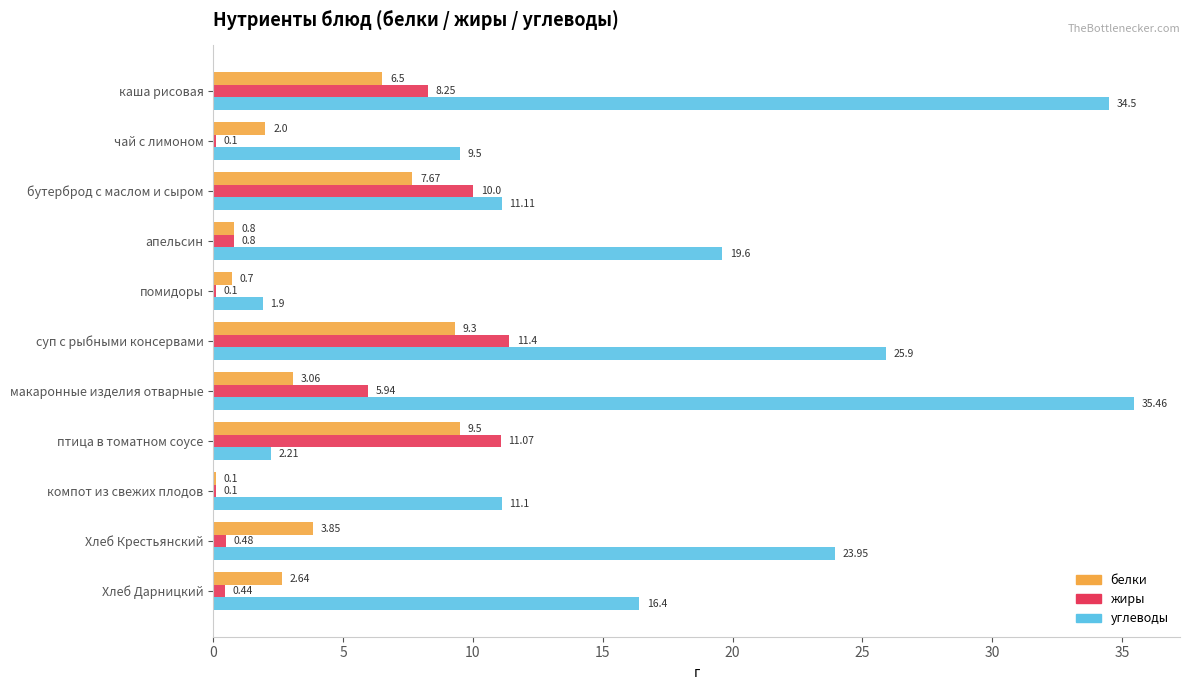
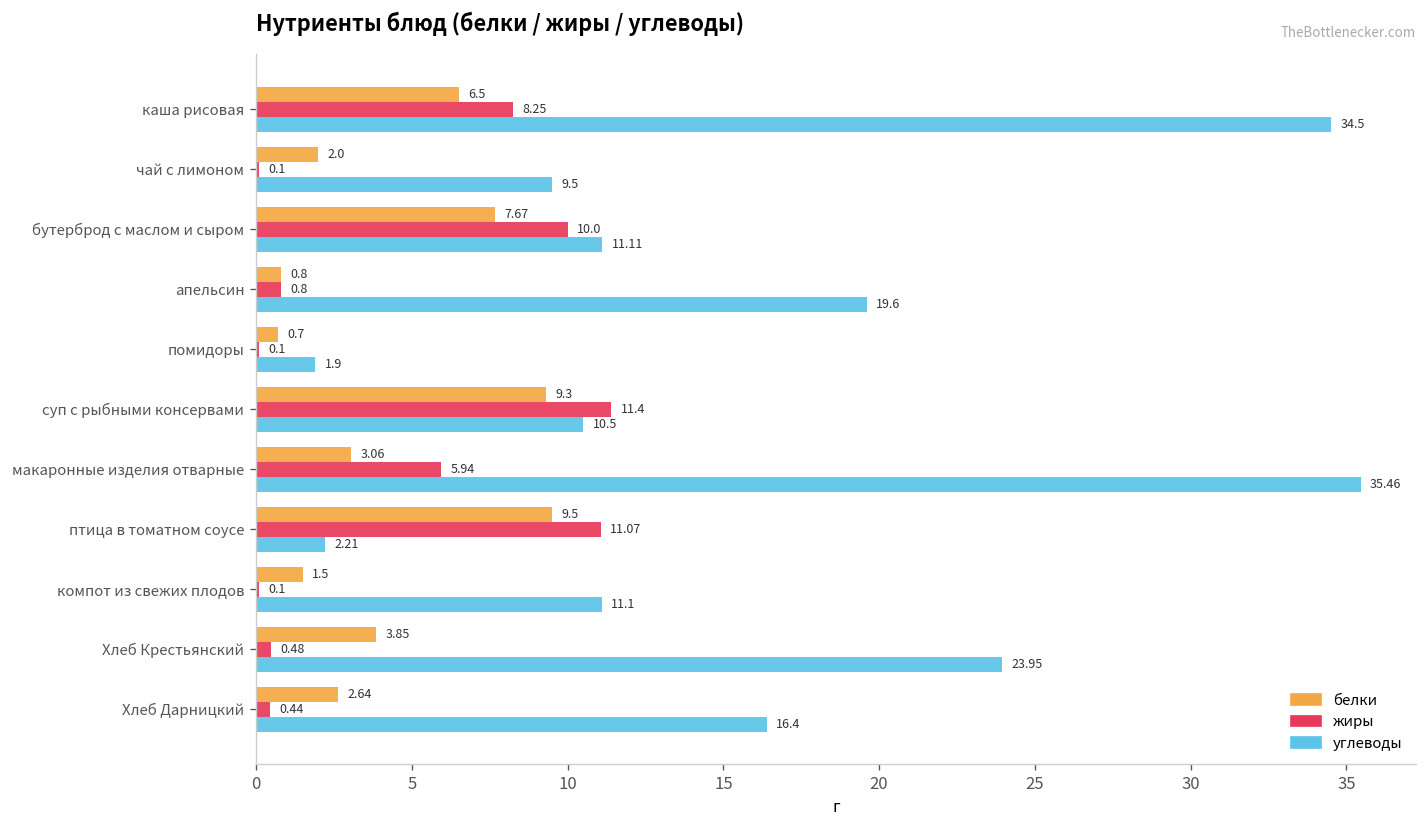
  {
    "белки": {
      "каша рисовая": 6.5,
      "чай с лимоном": 2.0,
      "бутерброд с маслом и сыром": 7.67,
      "апельсин": 0.8,
      "помидоры": 0.7,
      "суп с рыбными консервами": 9.3,
      "макаронные изделия отварные": 3.06,
      "птица в томатном соусе": 9.5,
-     "компот из свежих плодов": 0.1,
+     "компот из свежих плодов": 1.5,
      "Хлеб Крестьянский": 3.85,
      "Хлеб Дарницкий": 2.64
    },
    "жиры": {
      "каша рисовая": 8.25,
      "чай с лимоном": 0.1,
      "бутерброд с маслом и сыром": 10.0,
      "апельсин": 0.8,
      "помидоры": 0.1,
      "суп с рыбными консервами": 11.4,
      "макаронные изделия отварные": 5.94,
      "птица в томатном соусе": 11.07,
      "компот из свежих плодов": 0.1,
      "Хлеб Крестьянский": 0.48,
      "Хлеб Дарницкий": 0.44
    },
    "углеводы": {
      "каша рисовая": 34.5,
      "чай с лимоном": 9.5,
      "бутерброд с маслом и сыром": 11.11,
      "апельсин": 19.6,
      "помидоры": 1.9,
-     "суп с рыбными консервами": 25.9,
+     "суп с рыбными консервами": 10.5,
      "макаронные изделия отварные": 35.46,
      "птица в томатном соусе": 2.21,
      "компот из свежих плодов": 11.1,
      "Хлеб Крестьянский": 23.95,
      "Хлеб Дарницкий": 16.4
    }
  }
